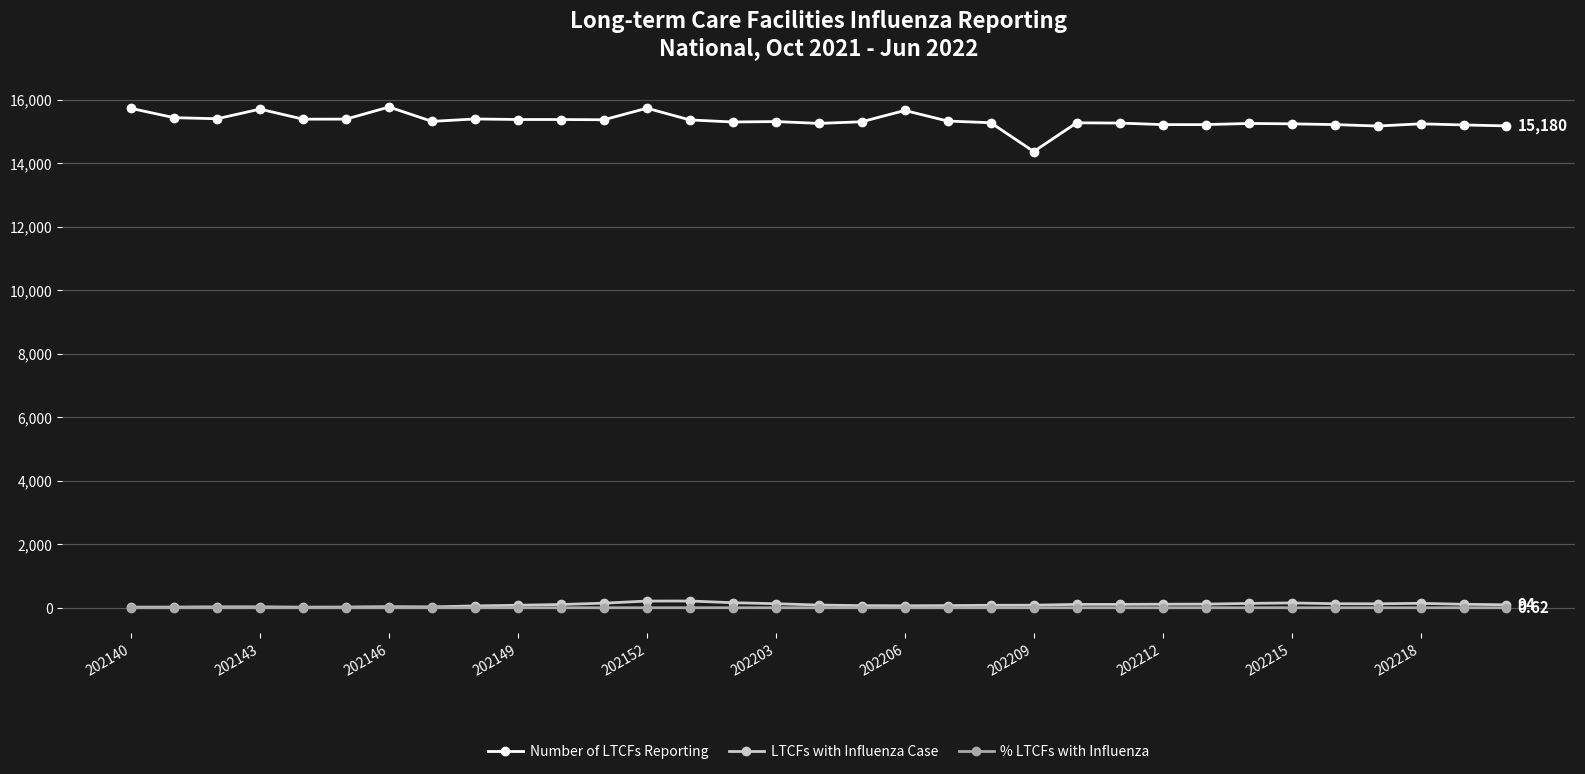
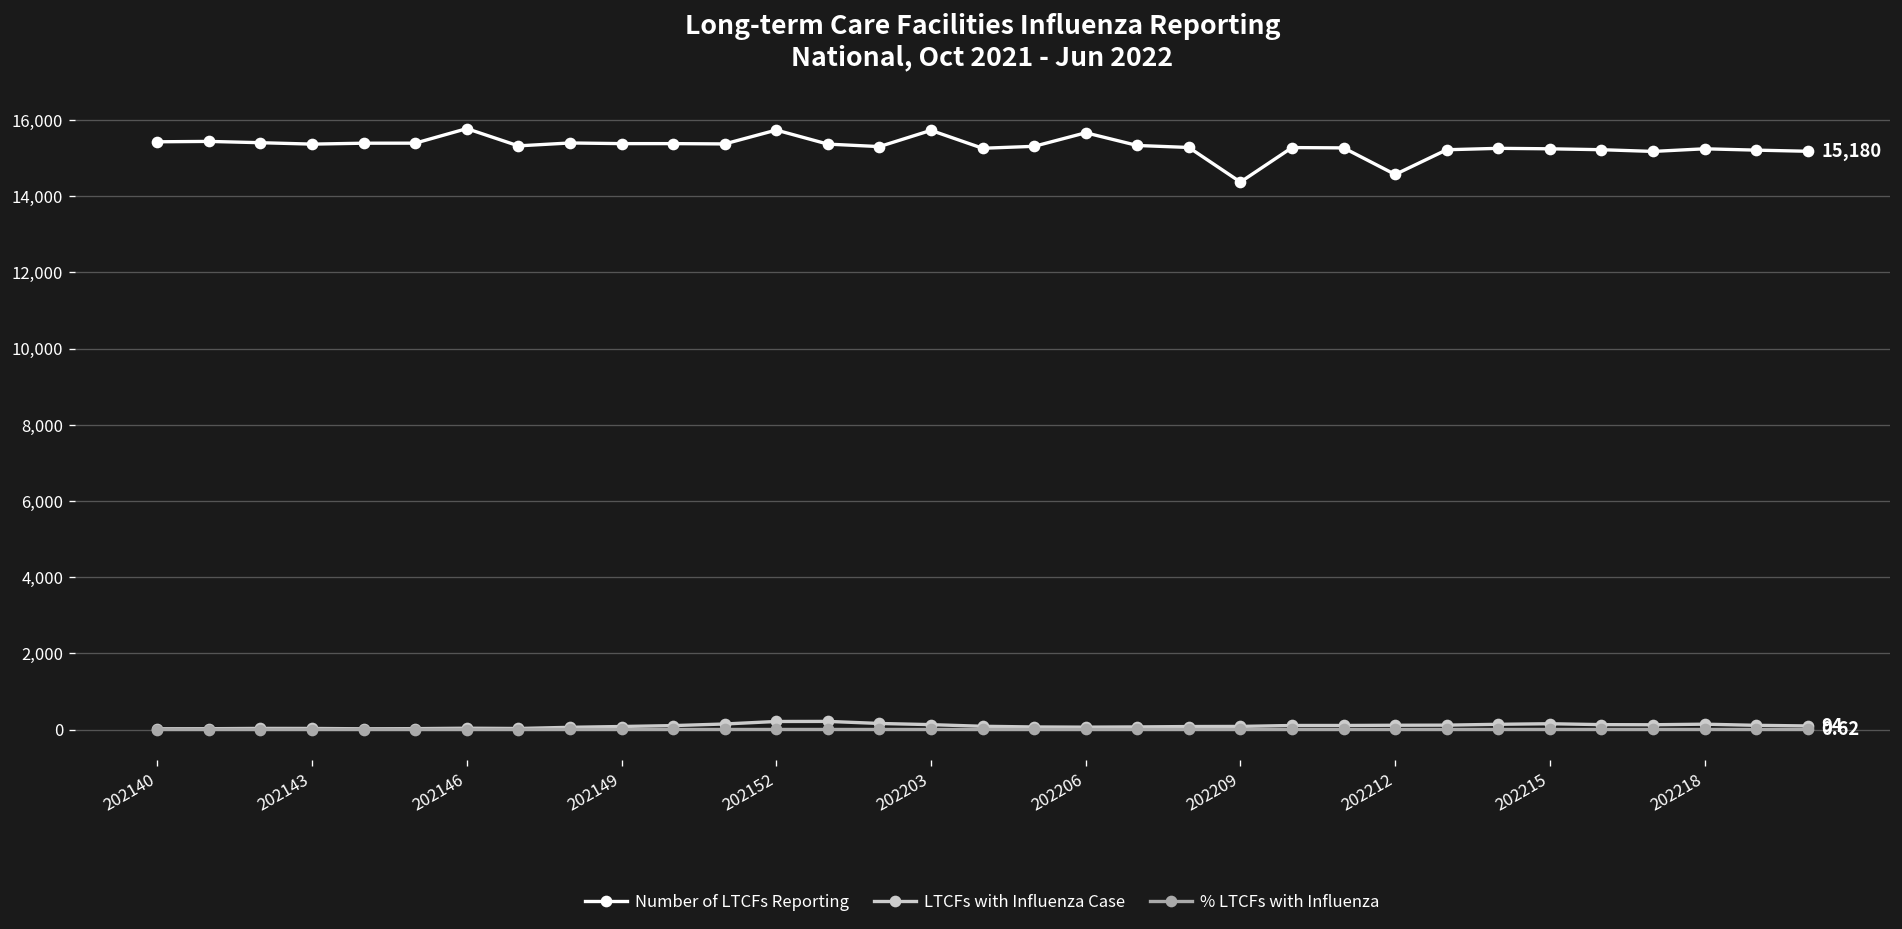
  {
    "Number of LTCFs Reporting": {
-     "202140": "15,700",
-     "202143": "15,700",
+     "202140": "15,400",
+     "202143": "15,400",
      "202146": "15,800",
      "202149": "15,400",
      "202152": "15,700",
-     "202203": "15,300",
+     "202203": "15,700",
      "202206": "15,700",
      "202209": "14,400",
-     "202212": "15,200",
+     "202212": "14,600",
      "202215": "15,200",
      "202218": "15,200"
    }
  }
